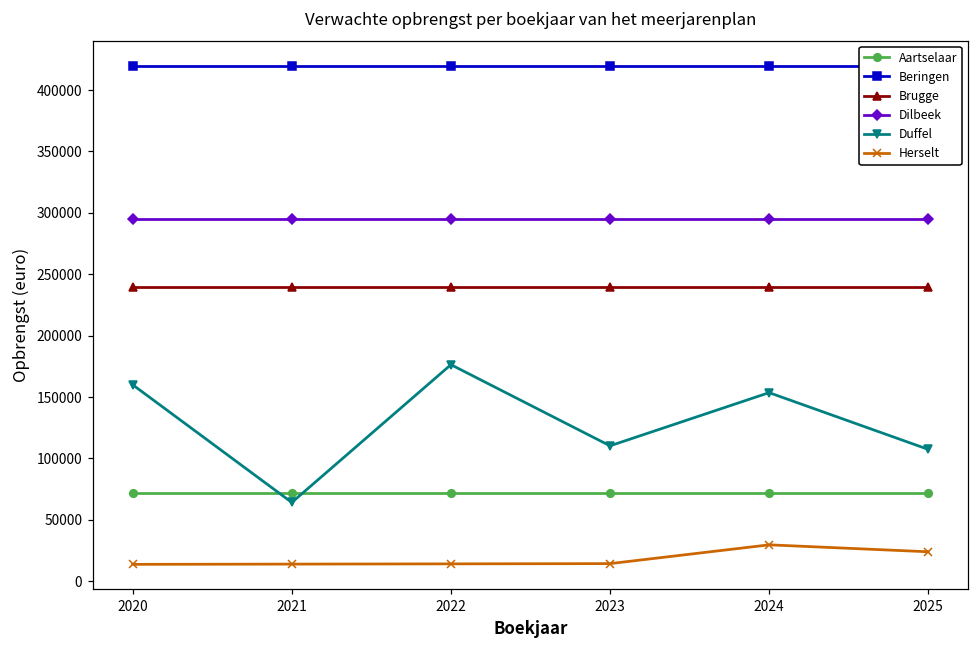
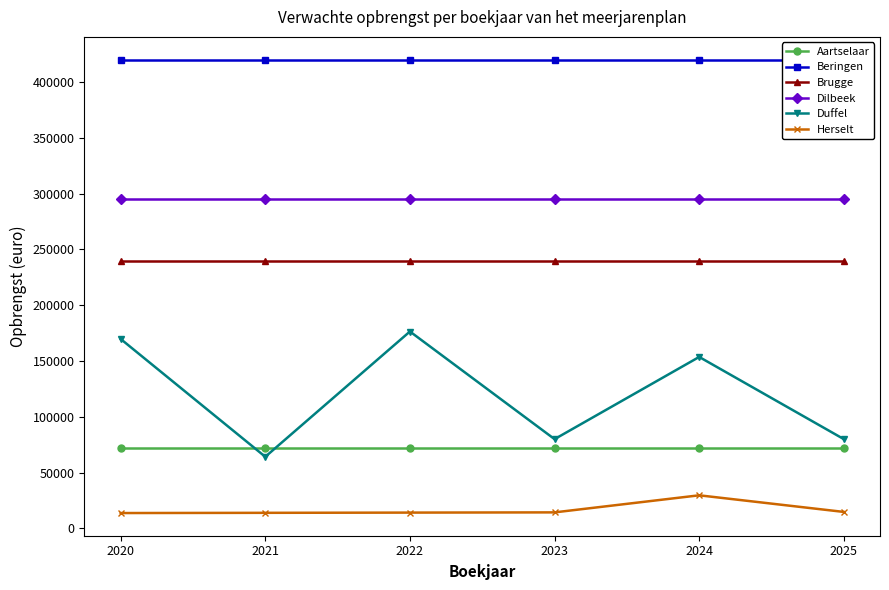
  {
    "Aartselaar": {
      "2020": 72000,
      "2021": 72000,
      "2022": 72000,
      "2023": 72000,
      "2024": 72000,
      "2025": 72000
    },
    "Beringen": {
      "2020": 420000,
      "2021": 420000,
      "2022": 420000,
      "2023": 420000,
      "2024": 420000
    },
    "Brugge": {
      "2020": 240000,
      "2021": 240000,
      "2022": 240000,
      "2023": 240000,
      "2024": 240000,
      "2025": 240000
    },
    "Dilbeek": {
      "2020": 295000,
      "2021": 295000,
      "2022": 295000,
      "2023": 295000,
      "2024": 295000,
      "2025": 295000
    },
    "Duffel": {
-     "2020": 160000,
+     "2020": 170000,
      "2021": 64000,
      "2022": 176000,
-     "2023": 110000,
+     "2023": 80000,
      "2024": 154000,
-     "2025": 107000
+     "2025": 80000
    },
    "Herselt": {
      "2020": 14000,
      "2021": 14000,
      "2022": 14000,
      "2023": 14000,
      "2024": 30000,
-     "2025": 24000
+     "2025": 15000
    }
  }
